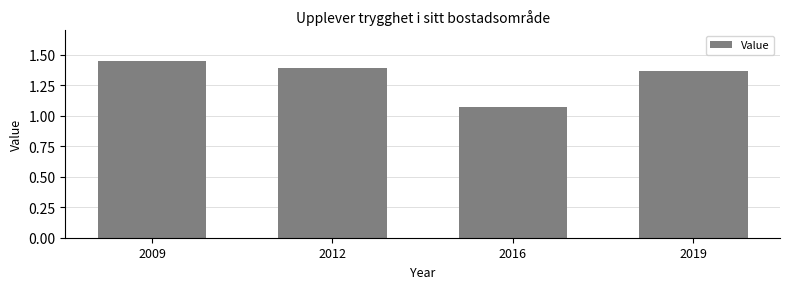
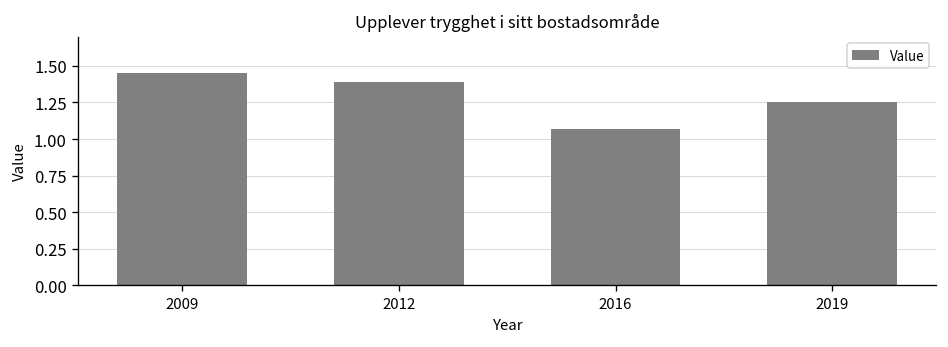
  {
    "2009": 1.45,
    "2012": 1.39,
    "2016": 1.07,
-   "2019": 1.37
+   "2019": 1.25
  }
